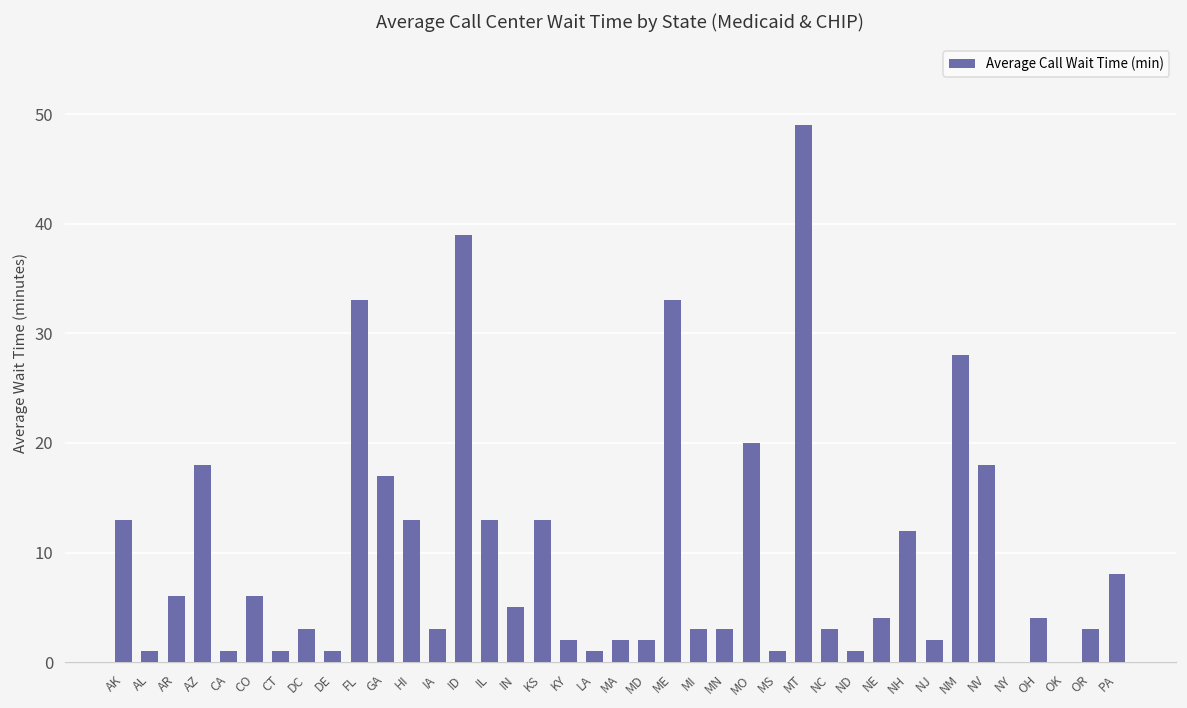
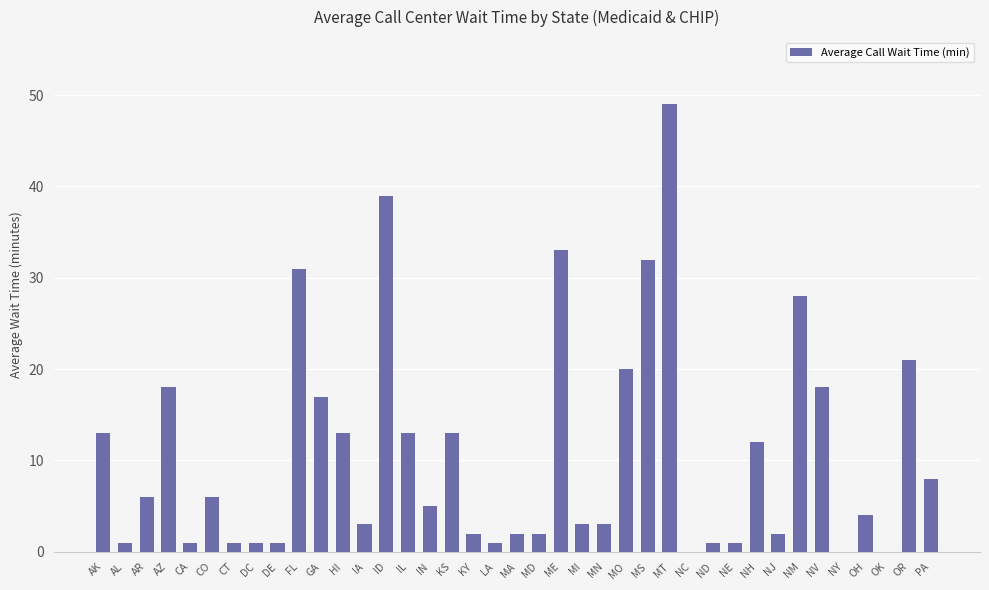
  {
    "AK": 13,
    "AL": 1,
    "AR": 6,
    "AZ": 18,
    "CA": 1,
    "CO": 6,
    "CT": 1,
-   "DC": 3,
+   "DC": 1,
    "DE": 1,
-   "FL": 33,
+   "FL": 31,
    "GA": 17,
    "HI": 13,
    "IA": 3,
    "ID": 39,
    "IL": 13,
    "IN": 5,
    "KS": 13,
    "KY": 2,
    "LA": 1,
    "MA": 2,
    "MD": 2,
    "ME": 33,
    "MI": 3,
    "MN": 3,
    "MO": 20,
-   "MS": 1,
+   "MS": 32,
    "MT": 49,
-   "NC": 3,
+   "NC": 0,
    "ND": 1,
-   "NE": 4,
+   "NE": 1,
    "NH": 12,
    "NJ": 2,
    "NM": 28,
    "NV": 18,
    "NY": 0,
    "OH": 4,
    "OK": 0,
-   "OR": 3,
+   "OR": 21,
    "PA": 8
  }
